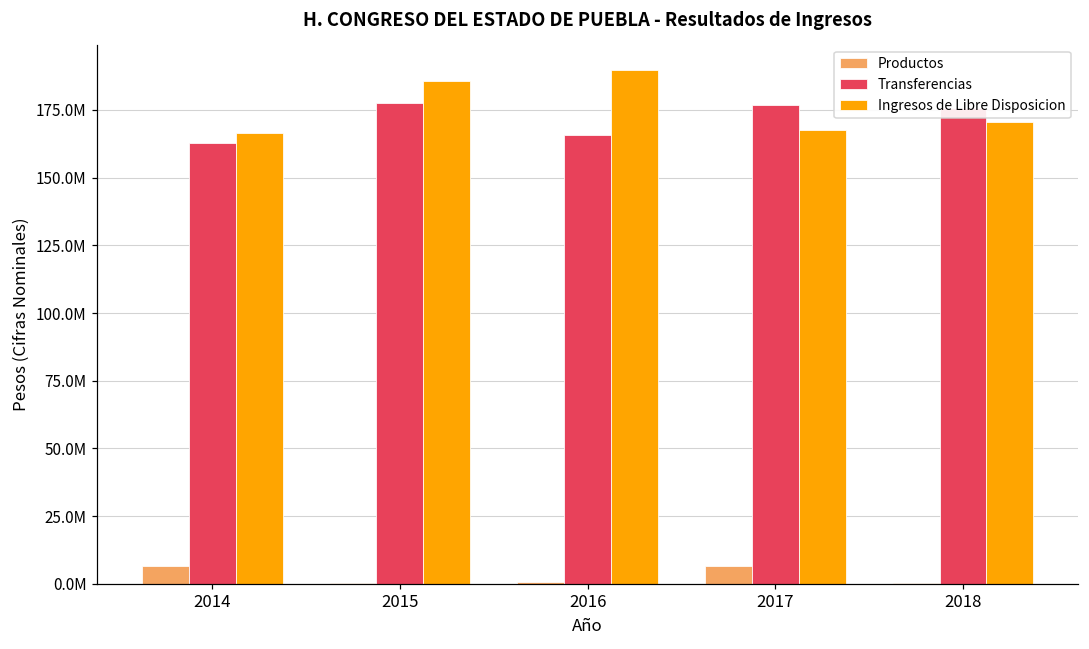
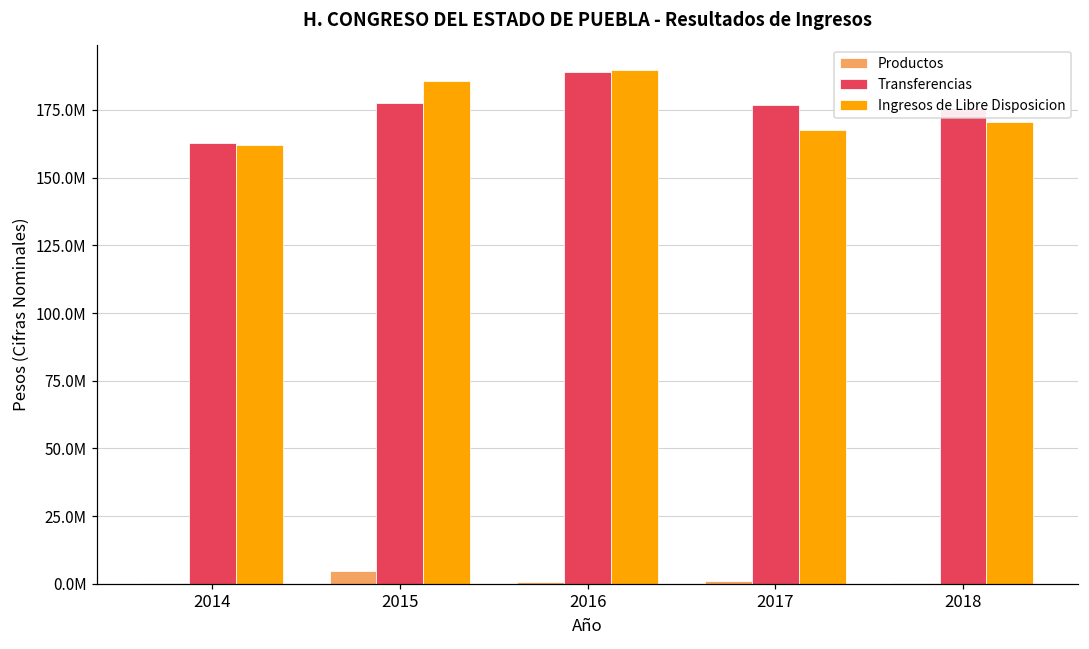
  {
    "Productos": {
-     "2014": 7000000,
-     "2015": 0,
-     "2017": 7000000
+     "2014": 0,
+     "2015": 5000000,
+     "2017": 1000000
    },
    "Transferencias": {
      "2014": 163000000,
      "2015": 177000000,
-     "2016": 166000000,
+     "2016": 189000000,
      "2017": 177000000
    },
    "Ingresos de Libre Disposicion": {
-     "2014": 167000000,
+     "2014": 162000000,
      "2015": 186000000,
      "2016": 190000000,
      "2017": 167000000,
      "2018": 170000000
    }
  }
